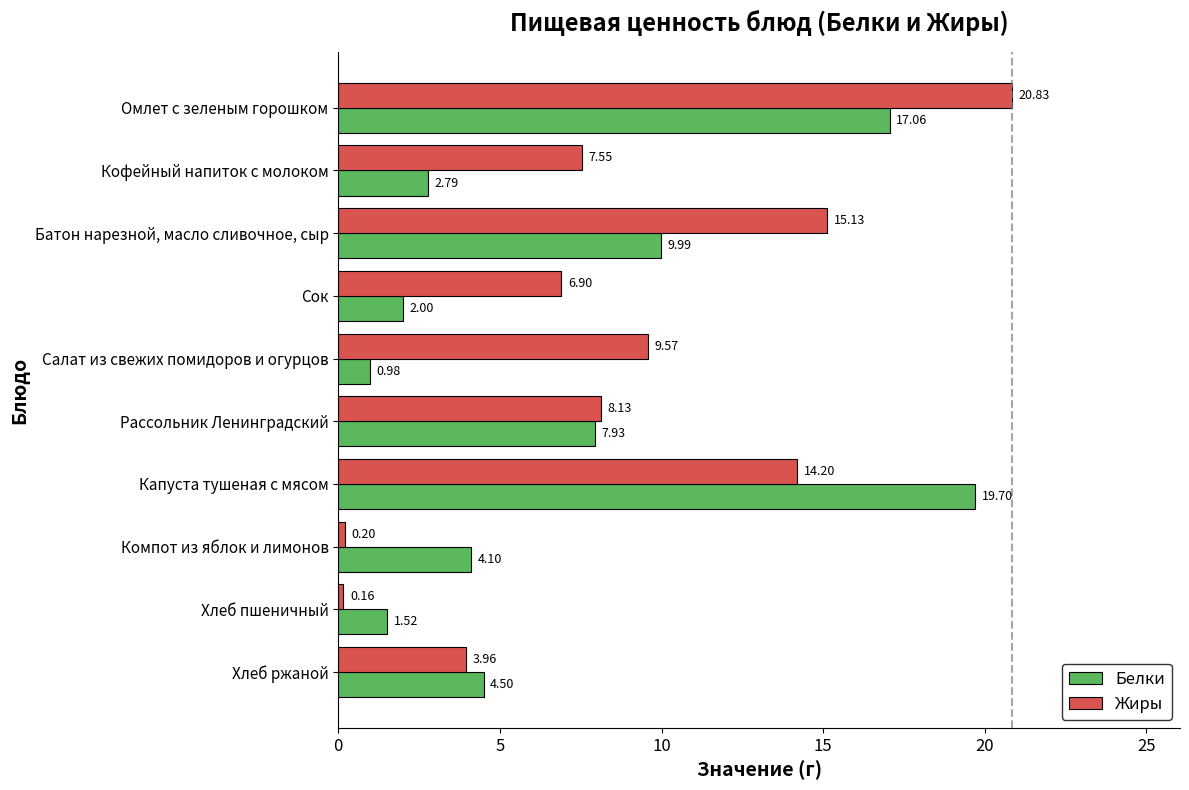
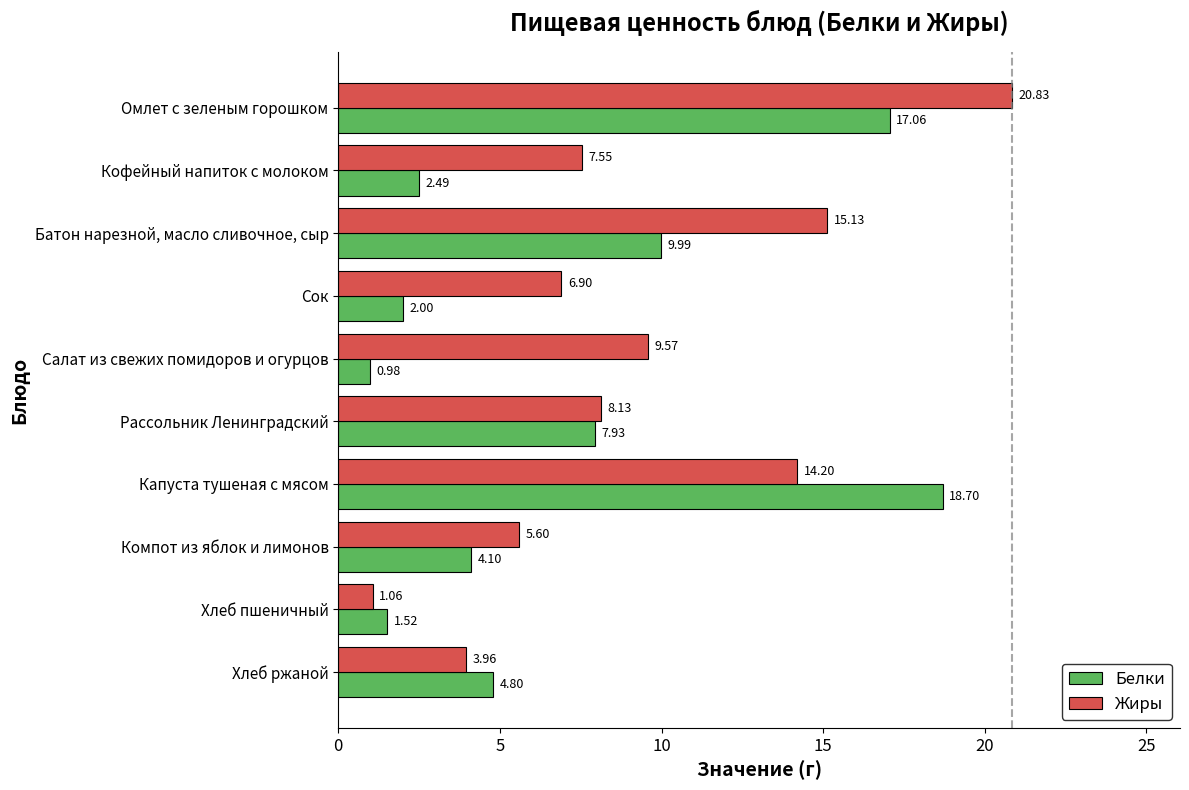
  {
    "Белки": {
      "Омлет с зеленым горошком": 17.06,
-     "Кофейный напиток с молоком": 2.79,
+     "Кофейный напиток с молоком": 2.49,
      "Батон нарезной, масло сливочное, сыр": 9.99,
      "Сок": 2.00,
      "Салат из свежих помидоров и огурцов": 0.98,
      "Рассольник Ленинградский": 7.93,
-     "Капуста тушеная с мясом": 19.70,
+     "Капуста тушеная с мясом": 18.70,
      "Компот из яблок и лимонов": 4.10,
      "Хлеб пшеничный": 1.52,
-     "Хлеб ржаной": 4.50
+     "Хлеб ржаной": 4.80
    },
    "Жиры": {
      "Омлет с зеленым горошком": 20.83,
      "Кофейный напиток с молоком": 7.55,
      "Батон нарезной, масло сливочное, сыр": 15.13,
      "Сок": 6.90,
      "Салат из свежих помидоров и огурцов": 9.57,
      "Рассольник Ленинградский": 8.13,
      "Капуста тушеная с мясом": 14.20,
-     "Компот из яблок и лимонов": 0.20,
-     "Хлеб пшеничный": 0.16,
+     "Компот из яблок и лимонов": 5.60,
+     "Хлеб пшеничный": 1.06,
      "Хлеб ржаной": 3.96
    }
  }
